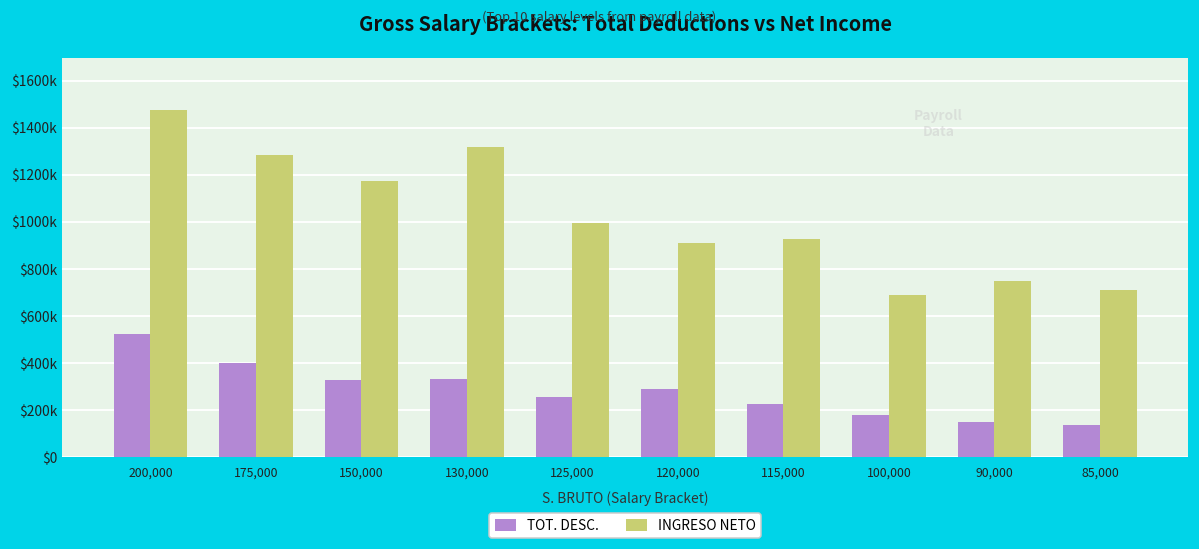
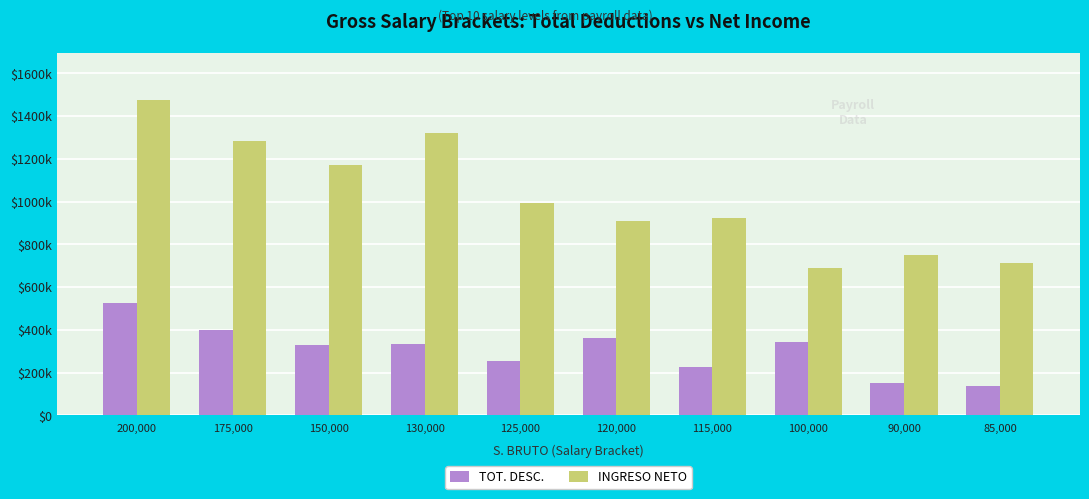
  {
    "TOT. DESC.": {
      "200,000": "$530000",
      "175,000": "$400000",
      "150,000": "$330000",
      "130,000": "$330000",
      "125,000": "$250000",
-     "120,000": "$290000",
+     "120,000": "$360000",
      "115,000": "$220000",
-     "100,000": "$180000",
+     "100,000": "$340000",
      "90,000": "$150000",
      "85,000": "$140000"
    },
    "INGRESO NETO": {
      "200,000": "$1470000",
      "175,000": "$1280000",
      "150,000": "$1170000",
      "130,000": "$1320000",
      "125,000": "$1000000",
      "120,000": "$910000",
      "115,000": "$930000",
      "100,000": "$690000",
      "90,000": "$750000",
      "85,000": "$710000"
    }
  }
